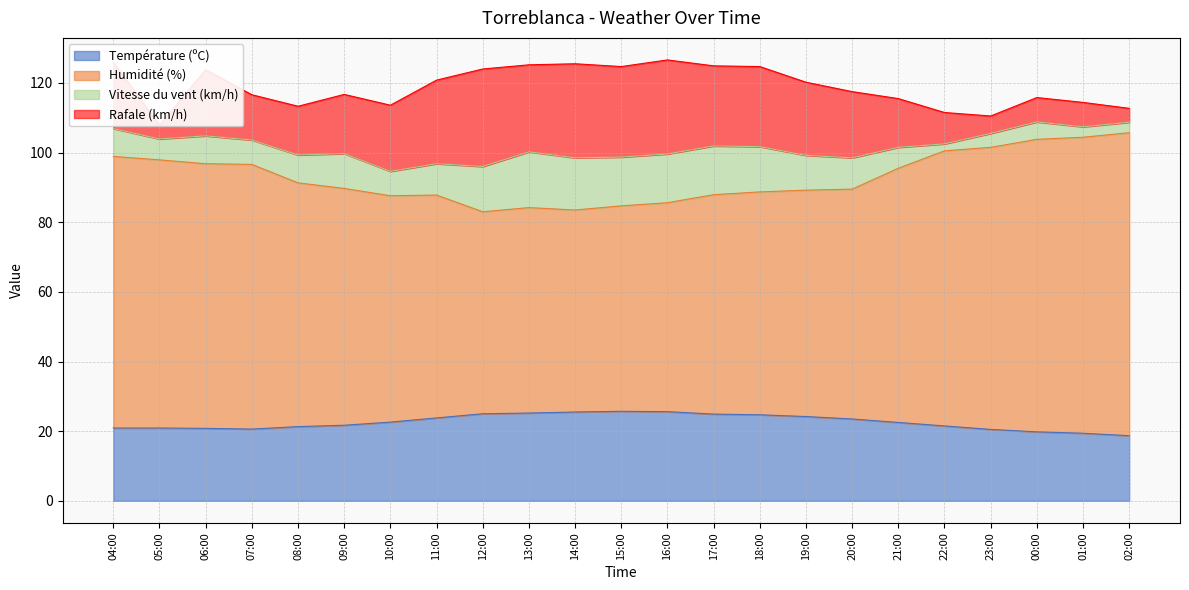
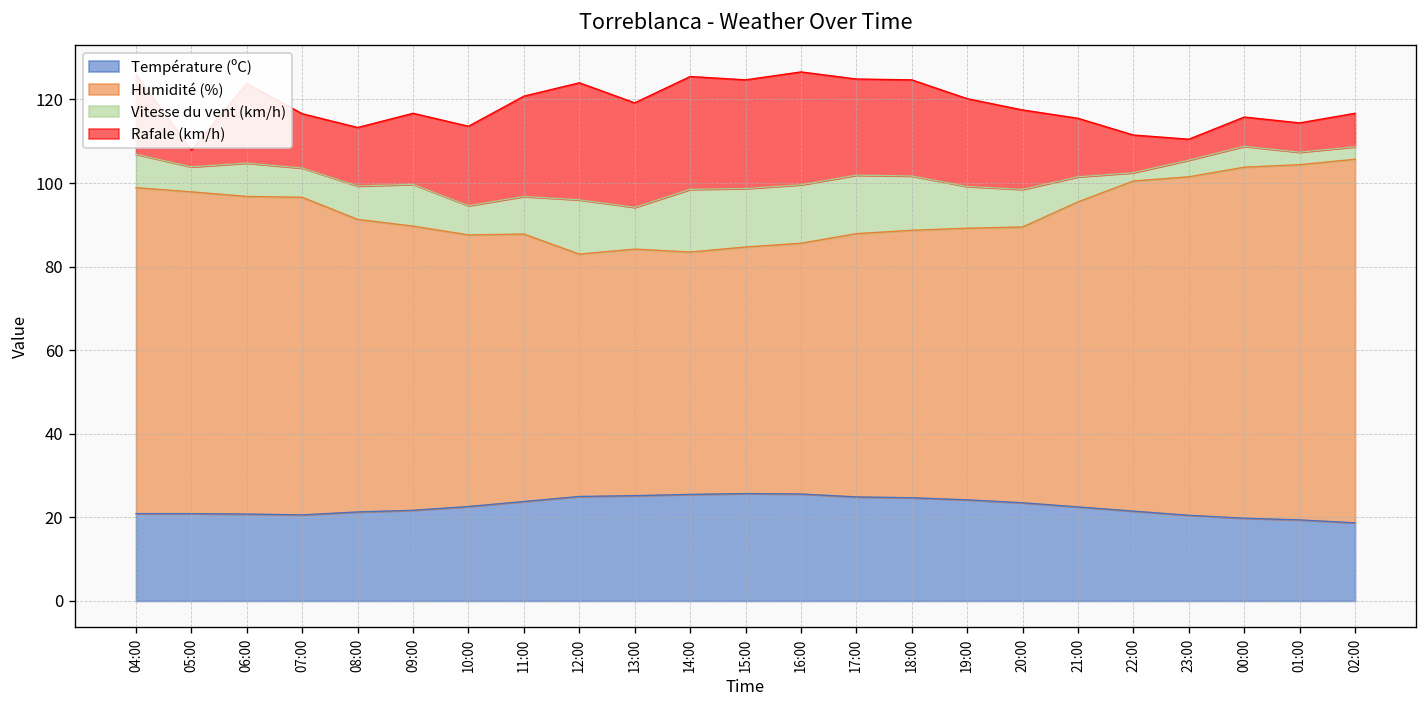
  {
    "Température (ºC)": {
      "04:00": 21,
      "05:00": 21,
      "06:00": 21,
      "07:00": 21,
      "08:00": 21,
      "09:00": 22,
      "10:00": 23,
      "11:00": 24,
      "12:00": 25,
      "13:00": 25,
      "14:00": 26,
      "15:00": 26,
      "16:00": 26,
      "17:00": 25,
      "18:00": 25,
      "19:00": 24,
      "20:00": 24,
      "21:00": 23,
      "22:00": 22,
      "23:00": 21,
      "00:00": 20,
      "01:00": 19,
      "02:00": 19
    },
    "Humidité (%)": {
      "04:00": 78,
      "05:00": 77,
      "06:00": 76,
      "07:00": 76,
      "08:00": 70,
      "09:00": 68,
      "10:00": 65,
      "11:00": 64,
      "12:00": 58,
      "13:00": 59,
      "14:00": 58,
      "15:00": 59,
      "16:00": 60,
      "17:00": 63,
      "18:00": 64,
      "19:00": 65,
      "20:00": 66,
      "21:00": 73,
      "22:00": 79,
      "23:00": 81,
      "00:00": 84,
      "01:00": 85,
      "02:00": 87
    },
    "Vitesse du vent (km/h)": {
      "04:00": 8,
      "05:00": 6,
      "06:00": 8,
      "07:00": 7,
      "08:00": 8,
      "09:00": 10,
      "10:00": 7,
      "11:00": 9,
      "12:00": 13,
-     "13:00": 16,
+     "13:00": 10,
      "14:00": 15,
      "15:00": 14,
      "16:00": 14,
      "17:00": 14,
      "18:00": 13,
      "19:00": 10,
      "20:00": 9,
      "21:00": 6,
      "22:00": 2,
      "23:00": 4,
      "00:00": 5,
      "01:00": 3,
      "02:00": 3
    },
    "Rafale (km/h)": {
      "07:00": 13,
      "08:00": 14,
      "09:00": 17,
      "10:00": 19,
      "11:00": 24,
      "12:00": 28,
      "13:00": 25,
      "14:00": 27,
      "15:00": 26,
      "16:00": 27,
      "17:00": 23,
      "18:00": 23,
      "19:00": 21,
      "20:00": 19,
      "21:00": 14,
      "22:00": 9,
      "23:00": 5,
      "00:00": 7,
      "01:00": 7,
-     "02:00": 4
+     "02:00": 8
    }
  }
